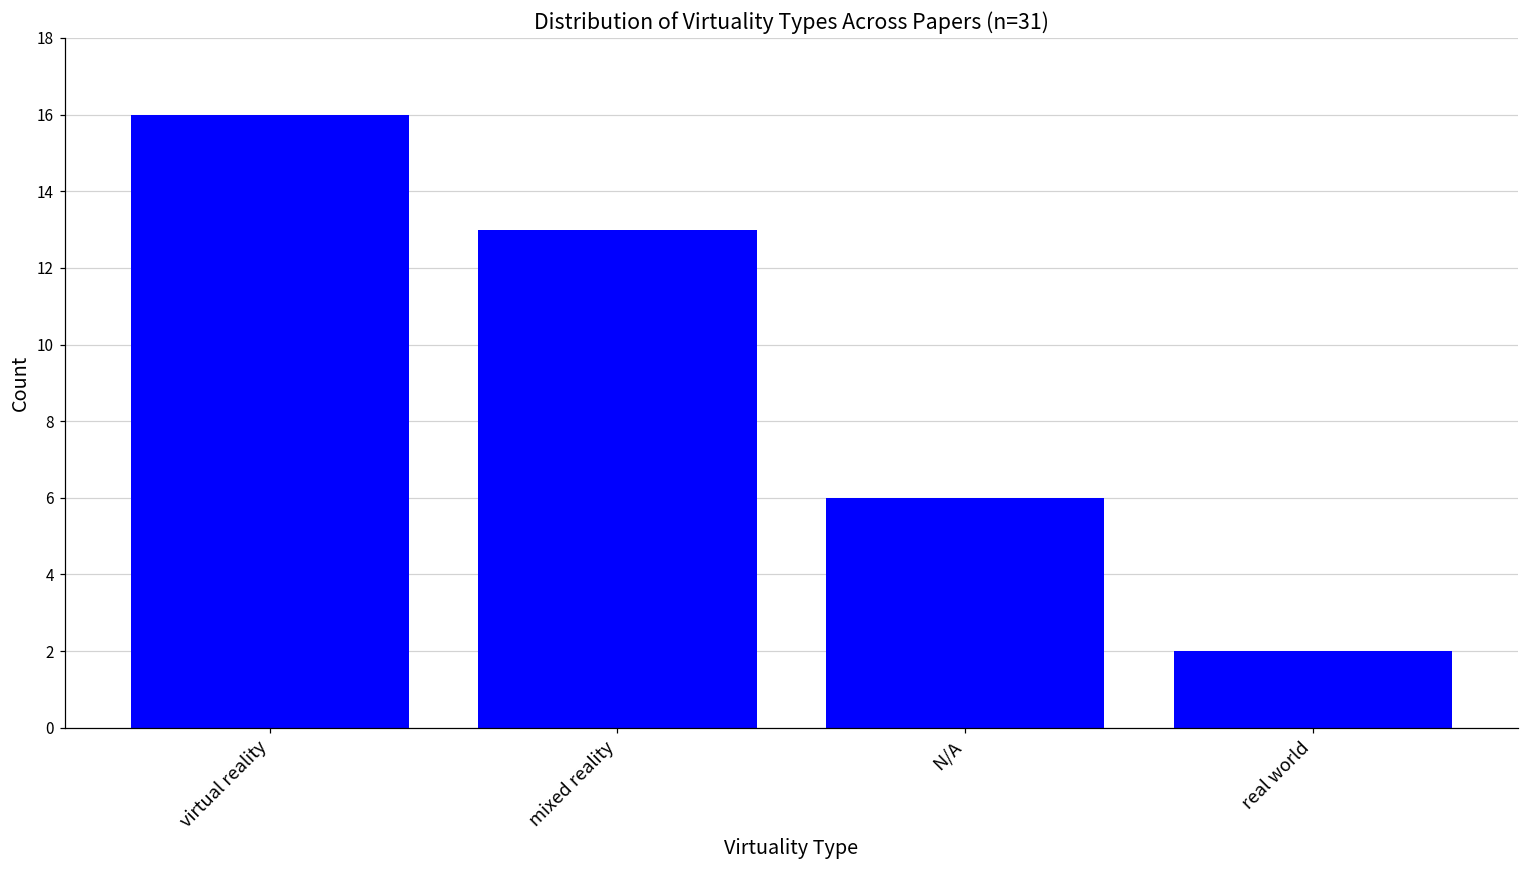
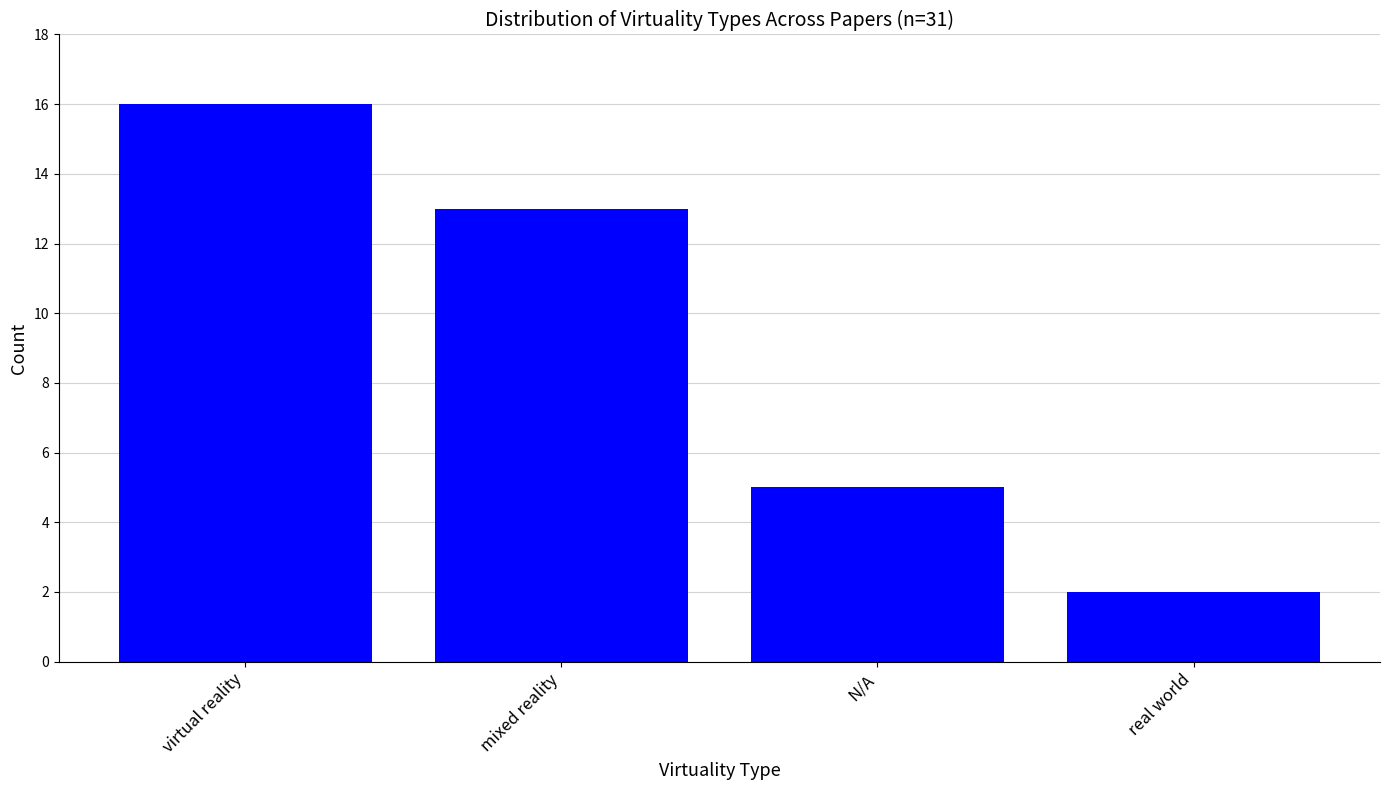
  {
    "virtual reality": 16,
    "mixed reality": 13,
-   "N/A": 6,
+   "N/A": 5,
    "real world": 2
  }
